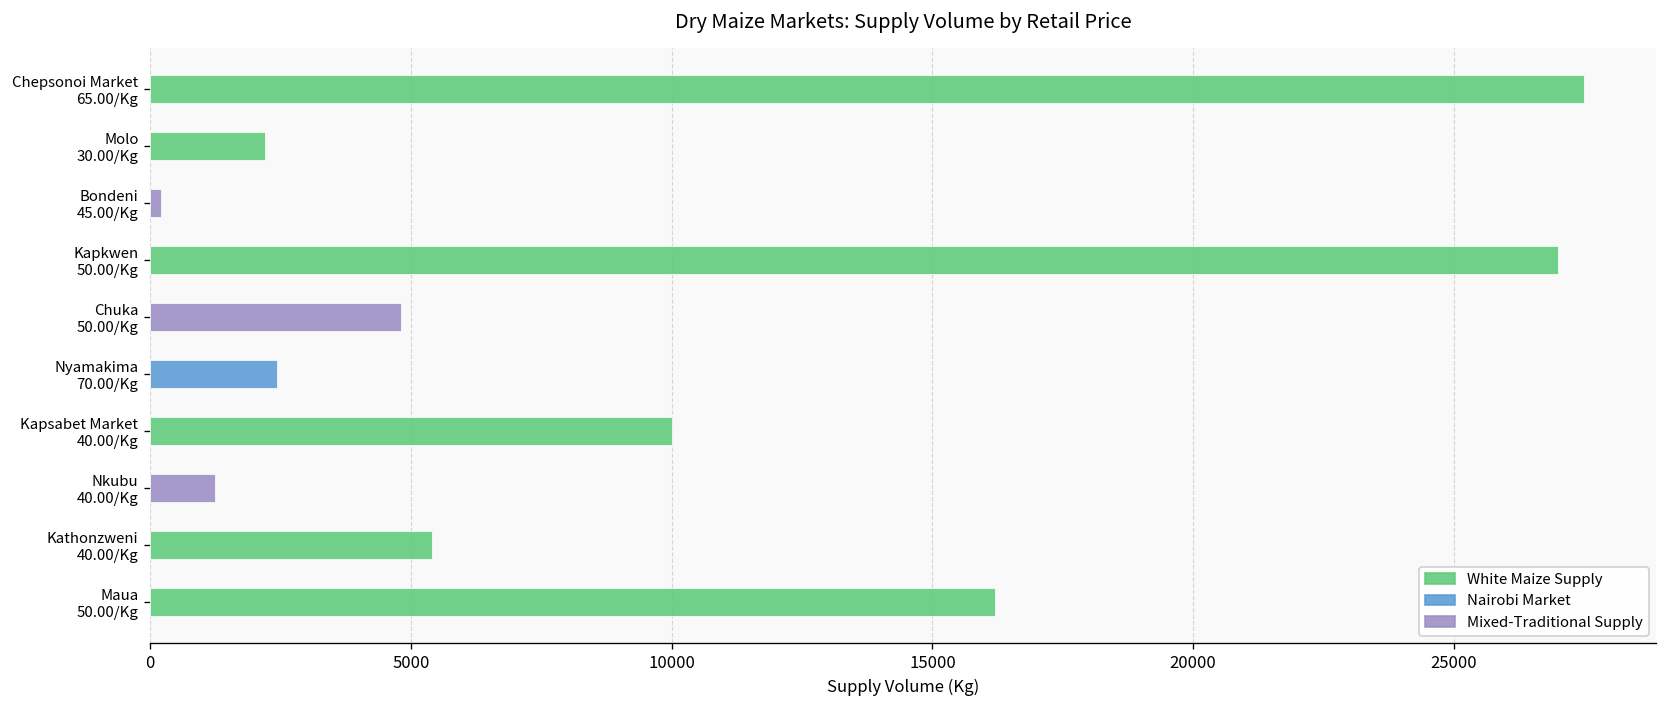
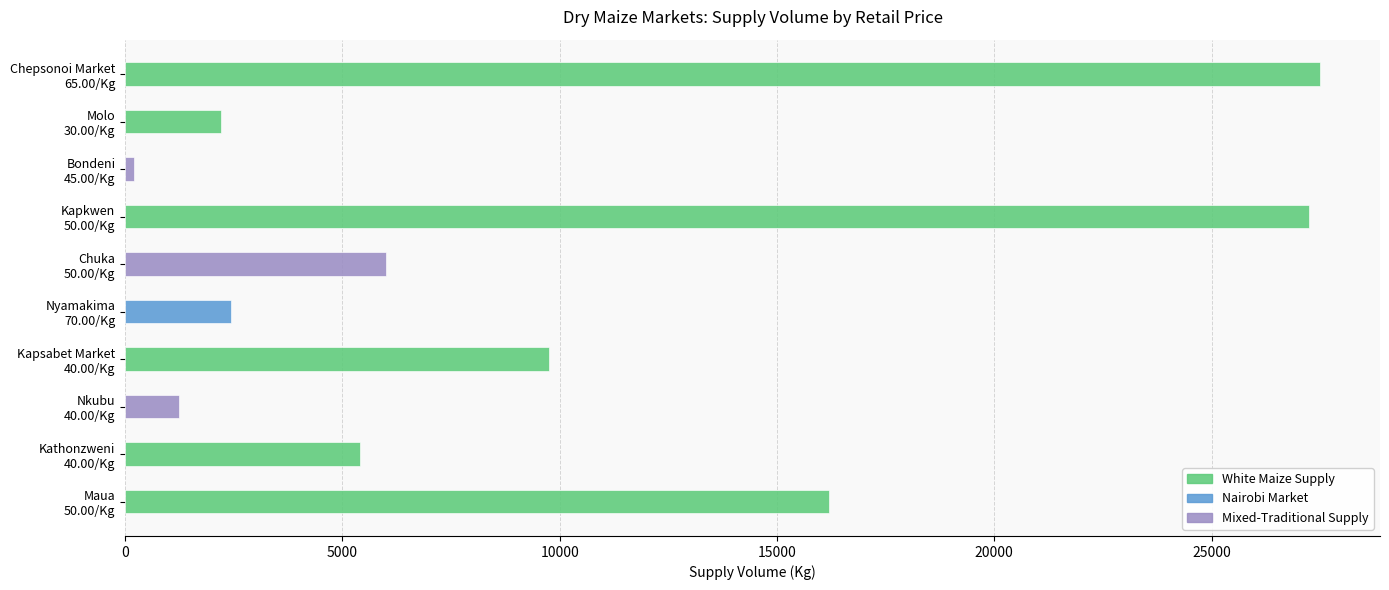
  {
    "Chepsonoi Market 65.00/Kg": 27500,
    "Molo 30.00/Kg": 2200,
    "Bondeni 45.00/Kg": 200,
-   "Kapkwen 50.00/Kg": 27000,
-   "Chuka 50.00/Kg": 4800,
+   "Kapkwen 50.00/Kg": 27300,
+   "Chuka 50.00/Kg": 6000,
    "Nyamakima 70.00/Kg": 2400,
-   "Kapsabet Market 40.00/Kg": 10000,
+   "Kapsabet Market 40.00/Kg": 9800,
    "Nkubu 40.00/Kg": 1200,
    "Kathonzweni 40.00/Kg": 5400,
    "Maua 50.00/Kg": 16200
  }
